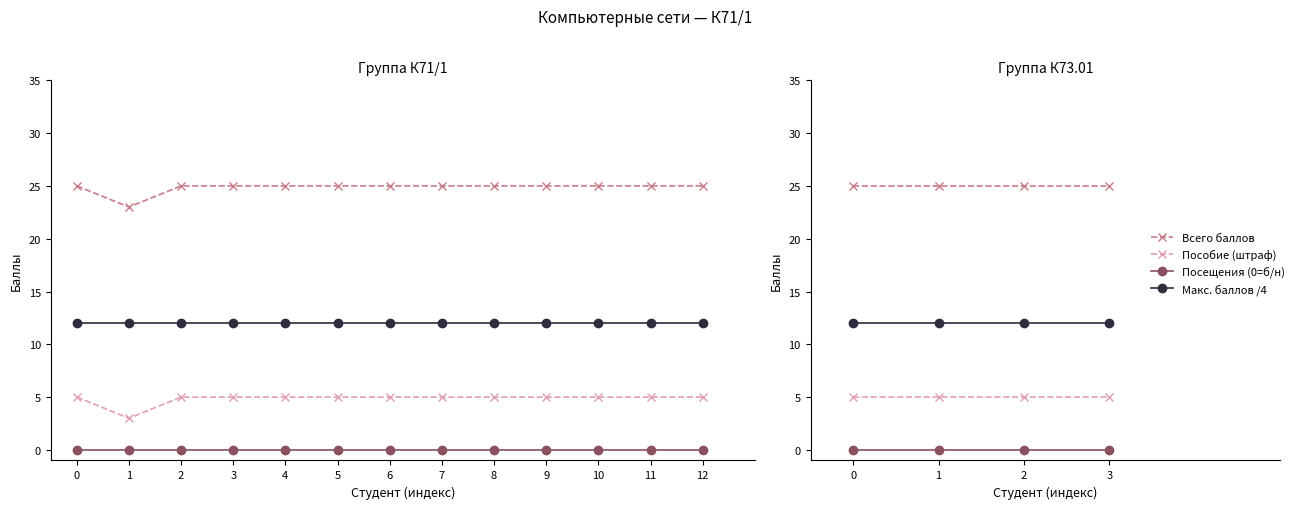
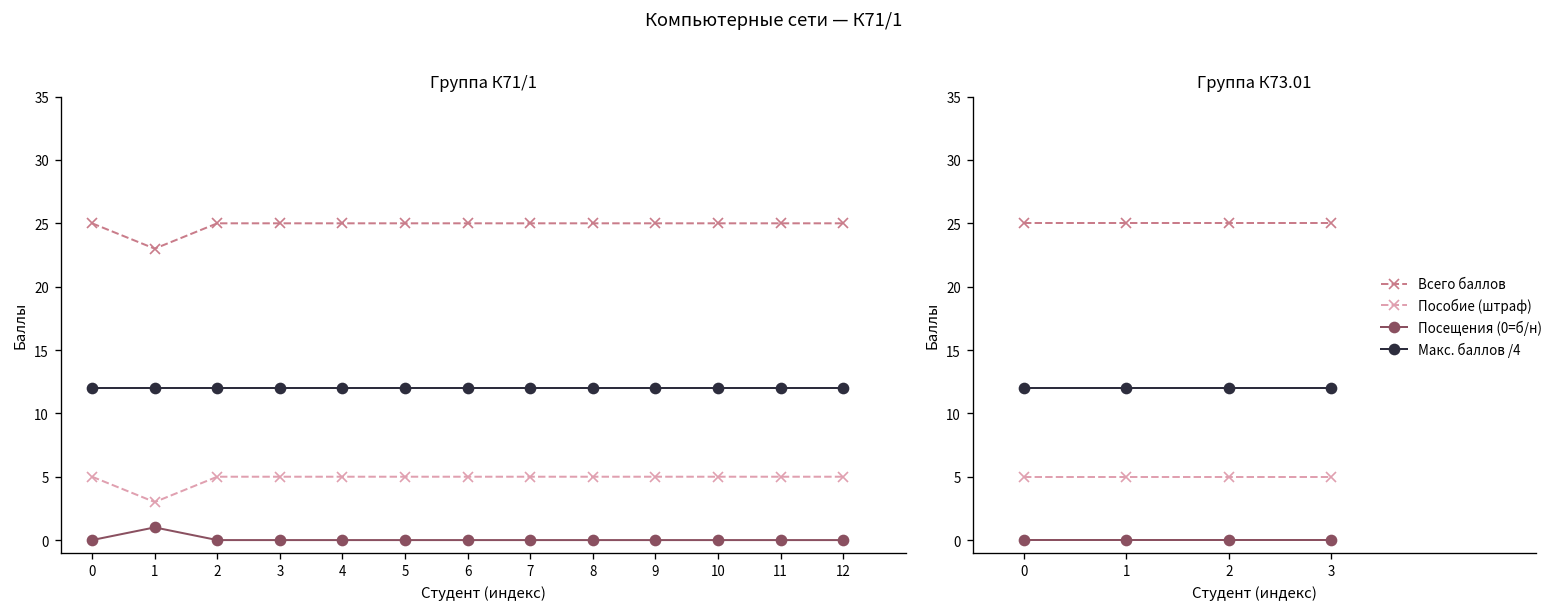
  {
    "Группа К71/1": {
      "Посещения (0=б/н)": {
        "0": 0,
-       "1": 0,
+       "1": 1,
        "2": 0,
        "3": 0,
        "4": 0,
        "5": 0,
        "6": 0,
        "7": 0,
        "8": 0,
        "9": 0,
        "10": 0,
        "11": 0,
        "12": 0
      },
      "Макс. баллов /4": {
        "0": 12,
        "1": 12,
        "2": 12,
        "3": 12,
        "4": 12,
        "5": 12,
        "6": 12,
        "7": 12,
        "8": 12,
        "9": 12,
        "10": 12,
        "11": 12,
        "12": 12
      }
    },
    "Группа К73.01": {
      "Посещения (0=б/н)": {
        "0": 0.0,
        "1": 0.0,
        "2": 0.0,
        "3": 0.0
      },
      "Макс. баллов /4": {
        "0": 12.0,
        "1": 12.0,
        "2": 12.0,
        "3": 12.0
      }
    }
  }
